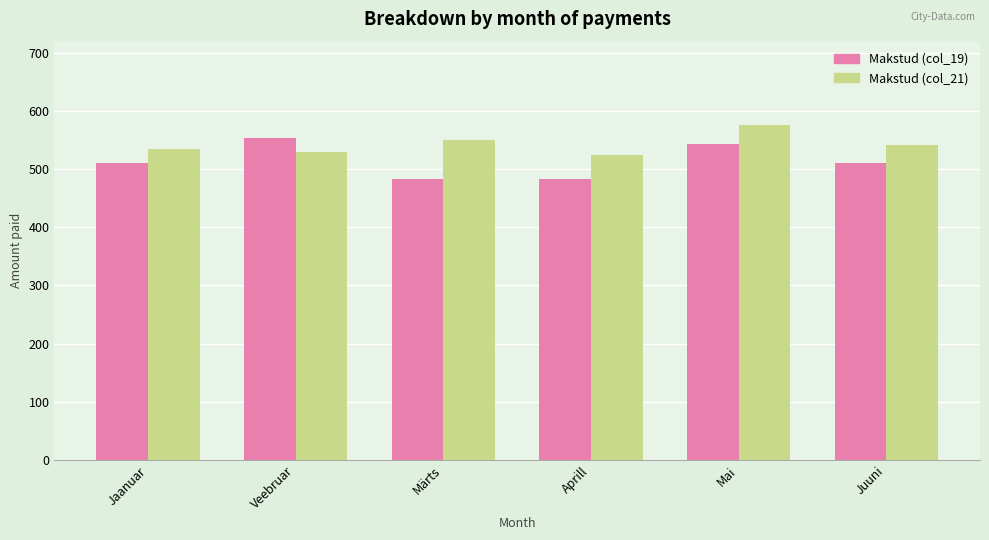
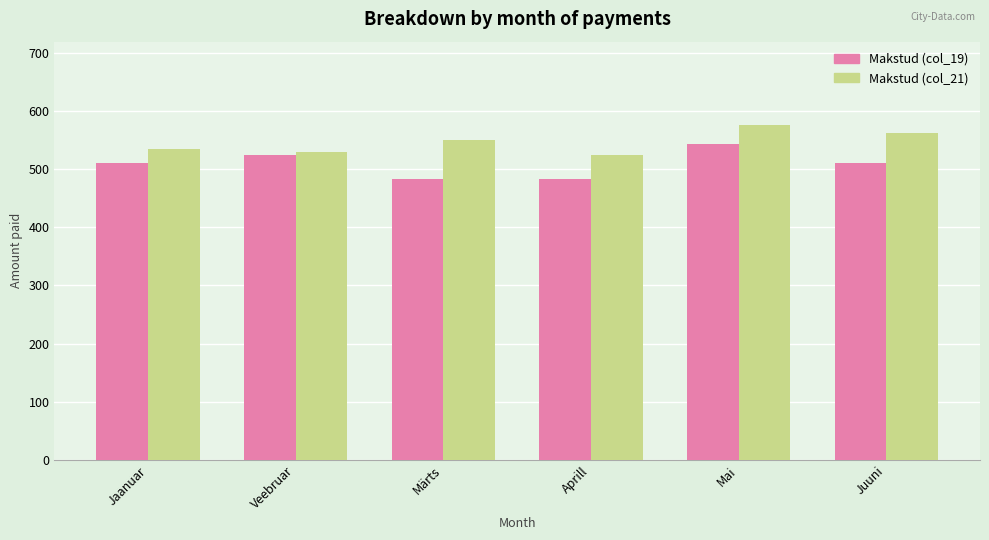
  {
    "Makstud (col_19)": {
      "Jaanuar": 510,
-     "Veebruar": 550,
+     "Veebruar": 520,
      "Märts": 480,
      "Aprill": 480,
      "Mai": 540,
      "Juuni": 510
    },
    "Makstud (col_21)": {
      "Jaanuar": 530,
      "Veebruar": 530,
      "Märts": 550,
      "Aprill": 520,
      "Mai": 580,
-     "Juuni": 540
+     "Juuni": 560
    }
  }
